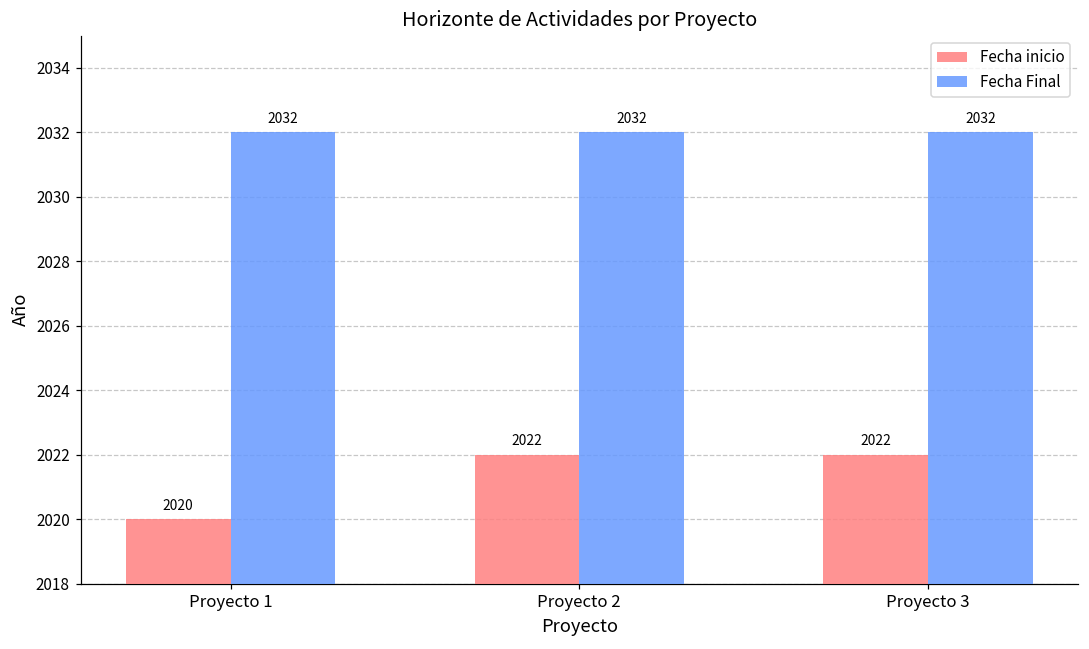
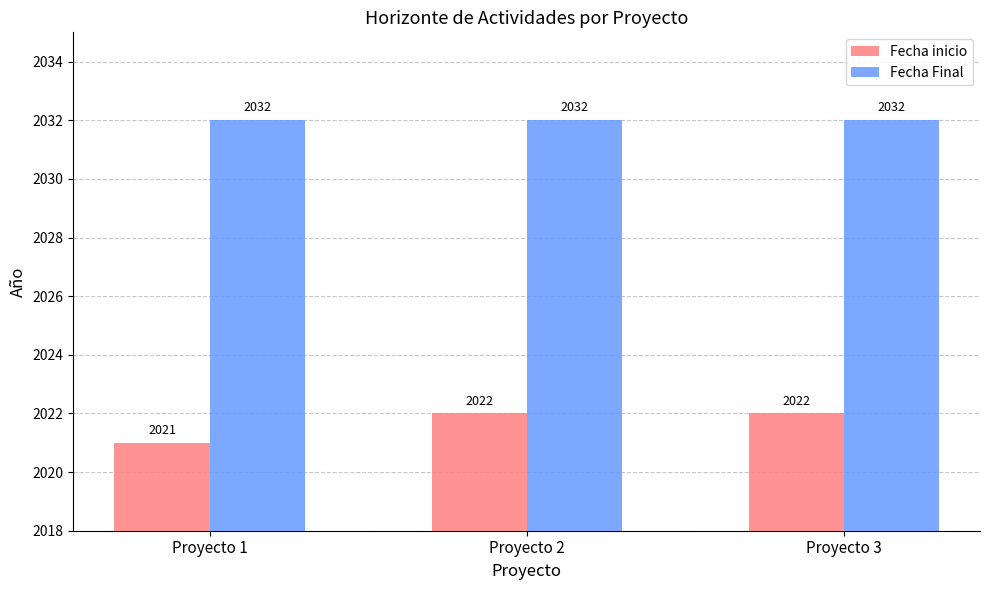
  {
    "Fecha inicio": {
-     "Proyecto 1": 2020,
+     "Proyecto 1": 2021,
      "Proyecto 2": 2022,
      "Proyecto 3": 2022
    },
    "Fecha Final": {
      "Proyecto 1": 2032,
      "Proyecto 2": 2032,
      "Proyecto 3": 2032
    }
  }
